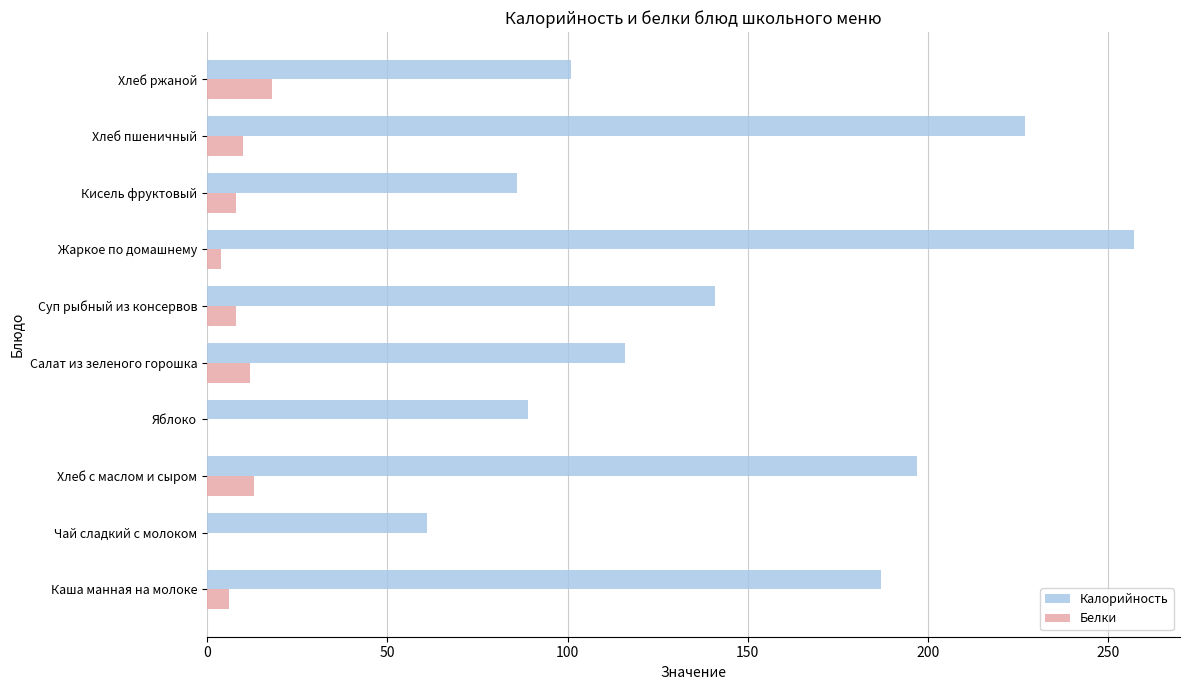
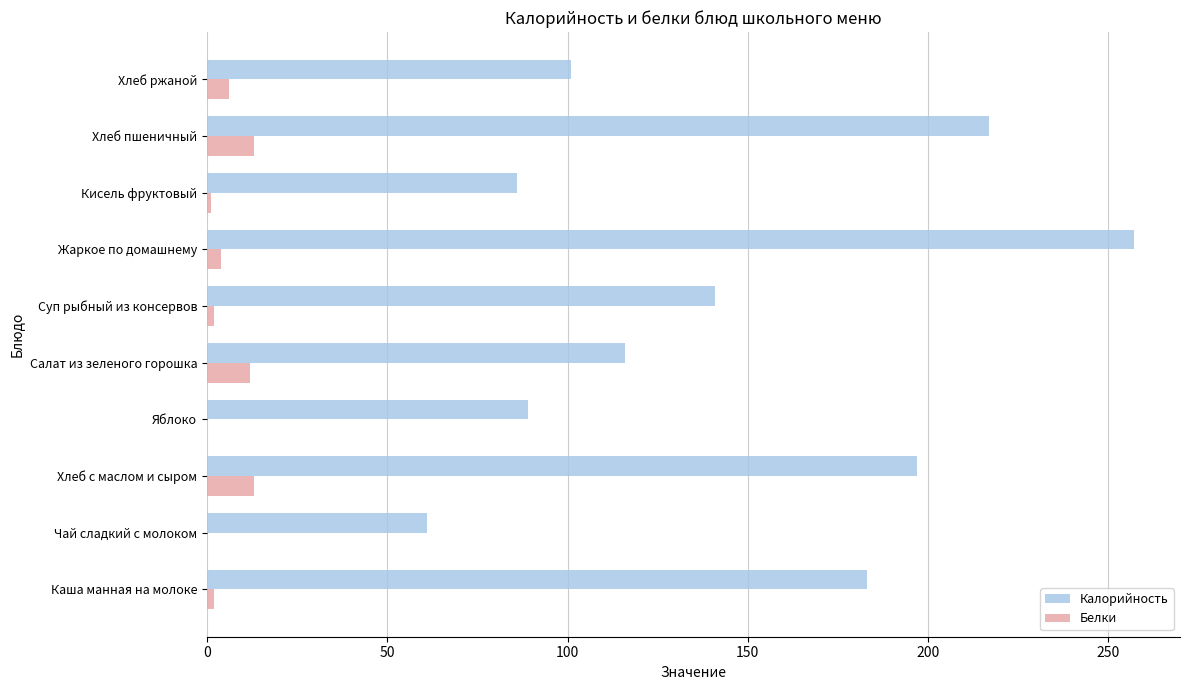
  {
    "Калорийность": {
      "Хлеб ржаной": 101,
-     "Хлеб пшеничный": 227,
+     "Хлеб пшеничный": 217,
      "Кисель фруктовый": 86,
      "Жаркое по домашнему": 257,
      "Суп рыбный из консервов": 141,
      "Салат из зеленого горошка": 116,
      "Яблоко": 89,
      "Хлеб с маслом и сыром": 197,
      "Чай сладкий с молоком": 61,
-     "Каша манная на молоке": 187
+     "Каша манная на молоке": 183
    },
    "Белки": {
-     "Хлеб ржаной": 18,
-     "Хлеб пшеничный": 10,
-     "Кисель фруктовый": 8,
+     "Хлеб ржаной": 6,
+     "Хлеб пшеничный": 13,
+     "Кисель фруктовый": 1,
      "Жаркое по домашнему": 4,
-     "Суп рыбный из консервов": 8,
+     "Суп рыбный из консервов": 2,
      "Салат из зеленого горошка": 12,
      "Яблоко": 0,
      "Хлеб с маслом и сыром": 13,
      "Чай сладкий с молоком": 0,
-     "Каша манная на молоке": 6
+     "Каша манная на молоке": 2
    }
  }
